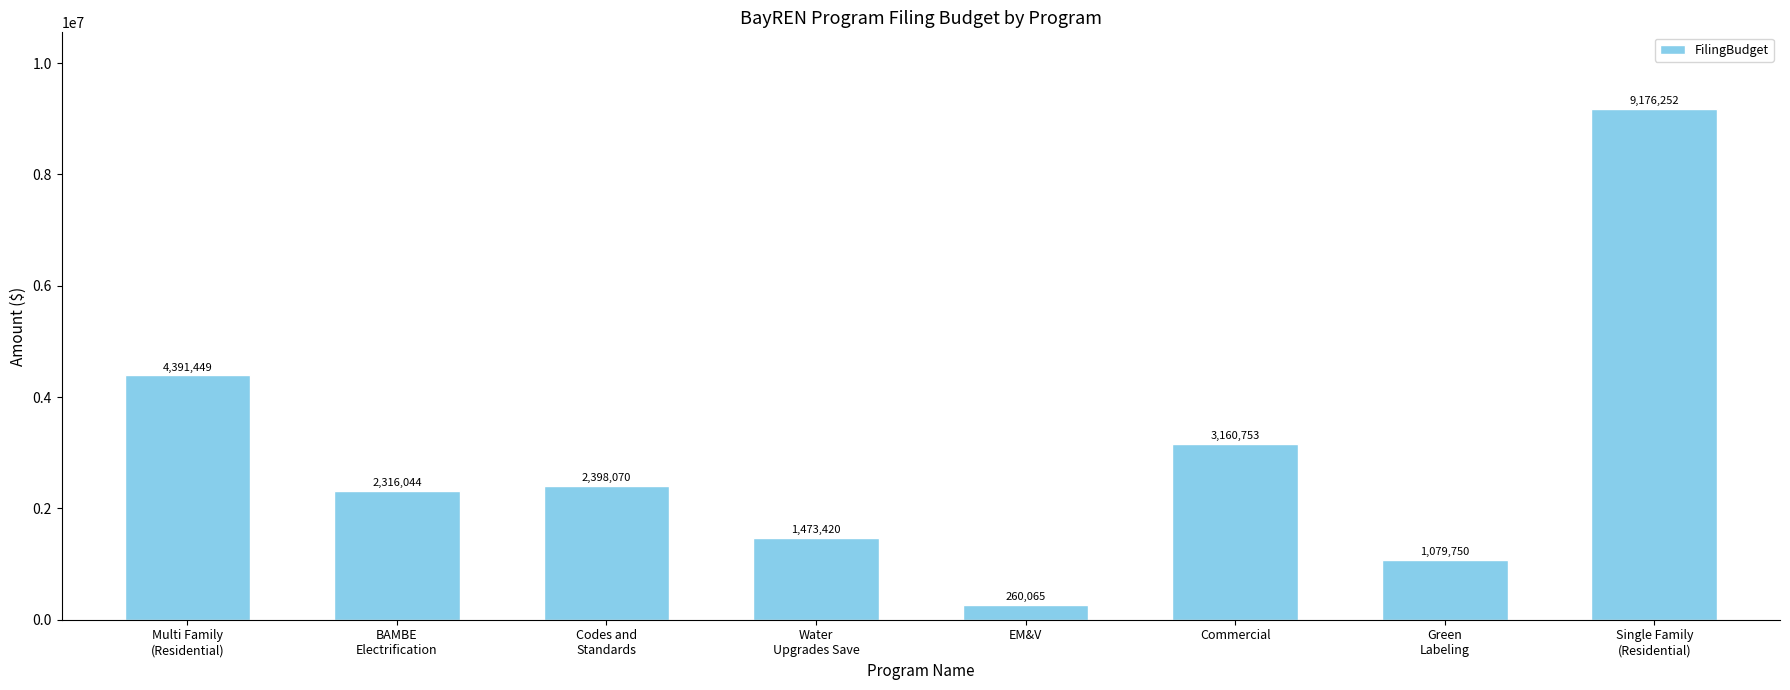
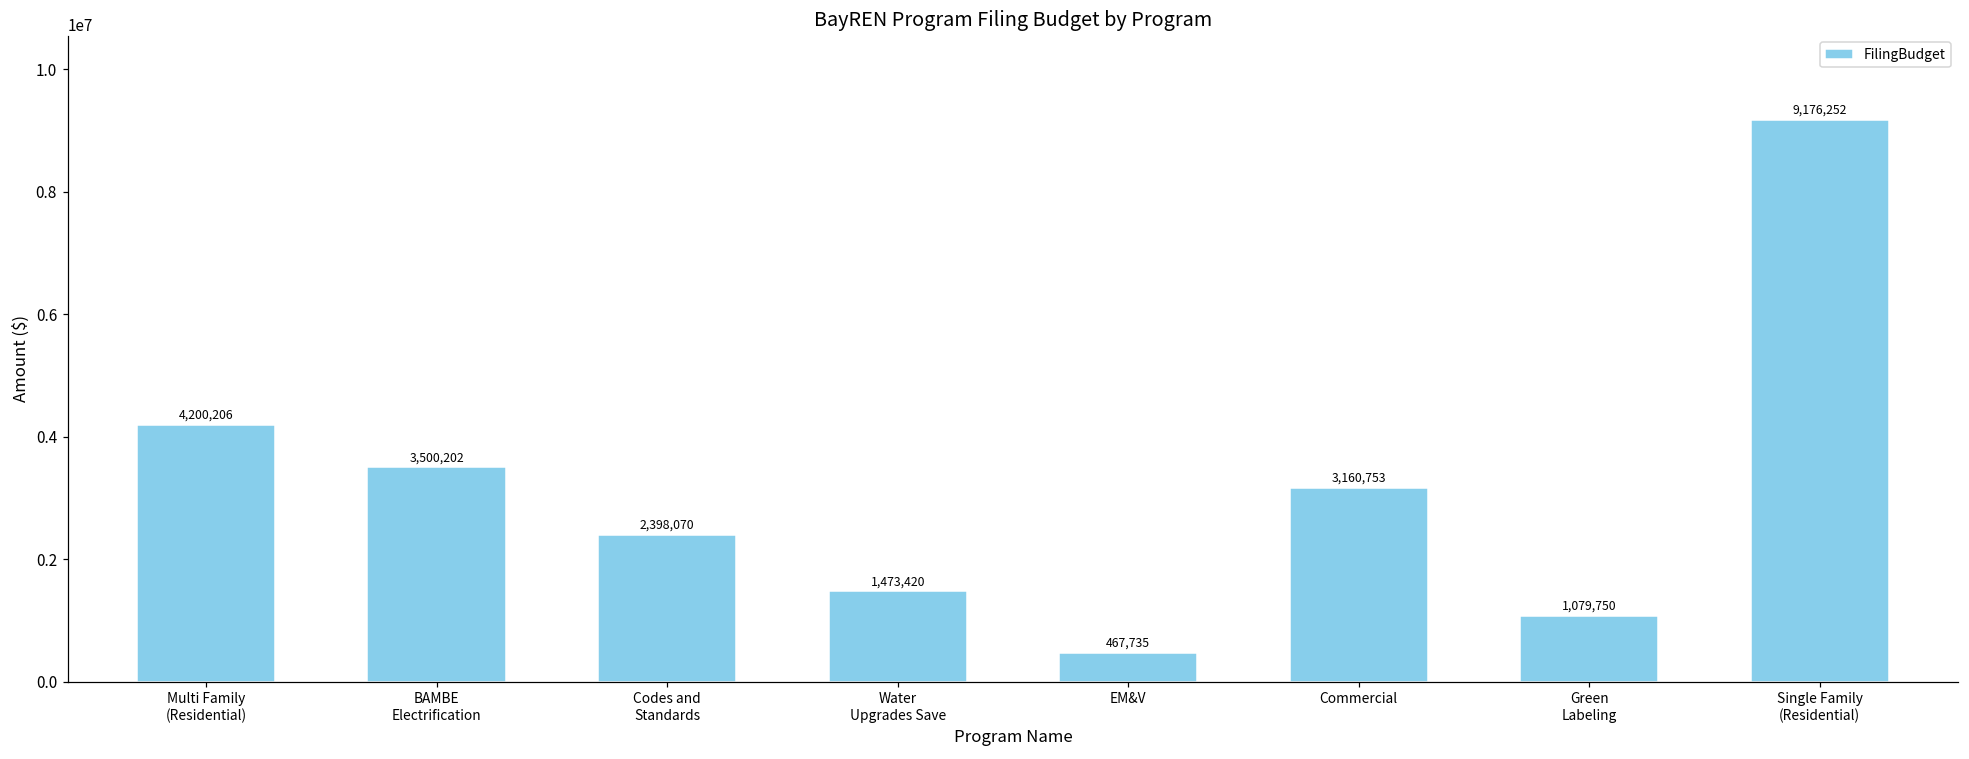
  {
-   "Multi Family (Residential)": "4,391,449",
-   "BAMBE Electrification": "2,316,044",
+   "Multi Family (Residential)": "4,200,206",
+   "BAMBE Electrification": "3,500,202",
    "Codes and Standards": "2,398,070",
    "Water Upgrades Save": "1,473,420",
-   "EM&V": "260,065",
+   "EM&V": "467,735",
    "Commercial": "3,160,753",
    "Green Labeling": "1,079,750",
    "Single Family (Residential)": "9,176,252"
  }
